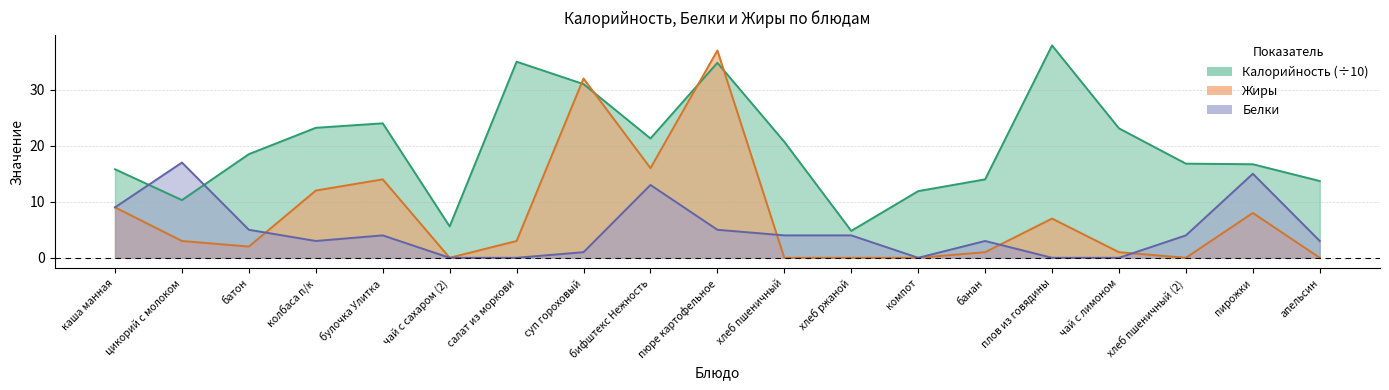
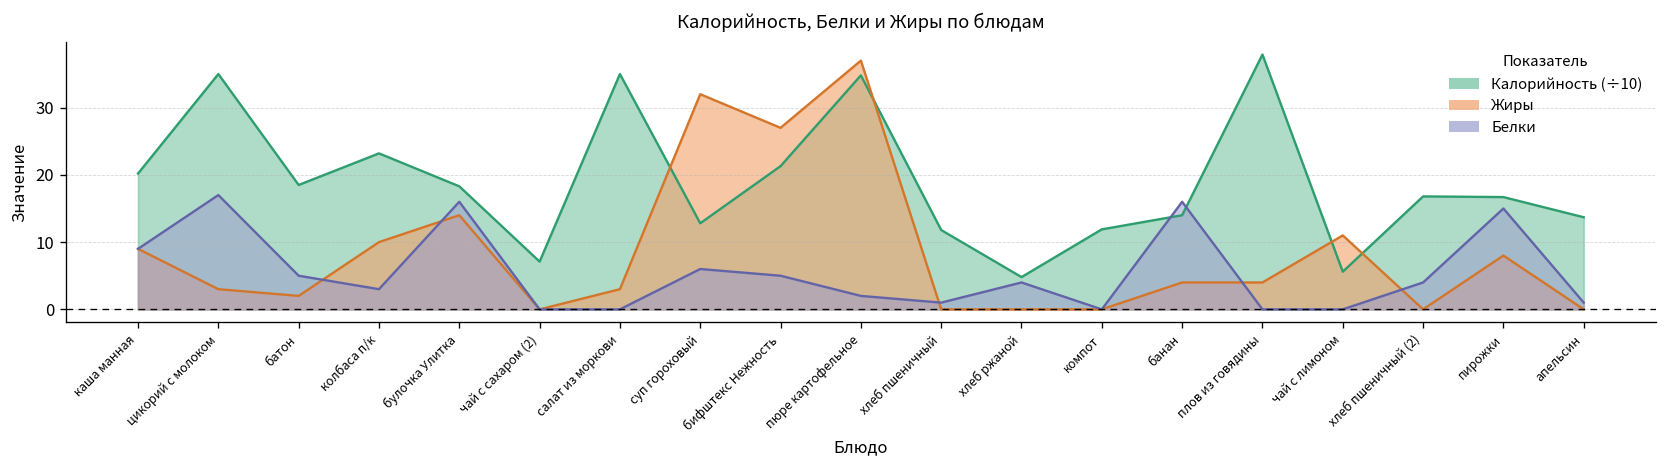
  {
    "Калорийность (÷10)": {
-     "каша манная": 16,
-     "цикорий с молоком": 10,
+     "каша манная": 20,
+     "цикорий с молоком": 35,
      "батон": 19,
      "колбаса п/к": 23,
-     "булочка Улитка": 24,
-     "чай с сахаром (2)": 6,
+     "булочка Улитка": 18,
+     "чай с сахаром (2)": 7,
      "салат из моркови": 35,
-     "суп гороховый": 31,
+     "суп гороховый": 13,
      "бифштекс Нежность": 21,
      "пюре картофельное": 35,
-     "хлеб пшеничный": 21,
+     "хлеб пшеничный": 12,
      "хлеб ржаной": 5,
      "компот": 12,
      "банан": 14,
      "плов из говядины": 38,
-     "чай с лимоном": 23,
+     "чай с лимоном": 6,
      "хлеб пшеничный (2)": 17,
      "пирожки": 17,
      "апельсин": 14
    },
    "Жиры": {
      "цикорий с молоком": 3,
      "батон": 2,
-     "колбаса п/к": 12,
+     "колбаса п/к": 10,
      "булочка Улитка": 14,
      "салат из моркови": 3,
      "суп гороховый": 32,
-     "бифштекс Нежность": 16,
+     "бифштекс Нежность": 27,
      "пюре картофельное": 37,
      "хлеб пшеничный": 0,
      "хлеб ржаной": 0,
-     "банан": 1,
-     "плов из говядины": 7,
-     "чай с лимоном": 1,
+     "банан": 4,
+     "плов из говядины": 4,
+     "чай с лимоном": 11,
      "хлеб пшеничный (2)": 0,
      "пирожки": 8,
      "апельсин": 0
    },
    "Белки": {
      "цикорий с молоком": 17,
      "батон": 5,
      "колбаса п/к": 3,
-     "булочка Улитка": 4,
+     "булочка Улитка": 16,
      "салат из моркови": 0,
-     "суп гороховый": 1,
-     "бифштекс Нежность": 13,
-     "пюре картофельное": 5,
-     "хлеб пшеничный": 4,
+     "суп гороховый": 6,
+     "бифштекс Нежность": 5,
+     "пюре картофельное": 2,
+     "хлеб пшеничный": 1,
      "хлеб ржаной": 4,
-     "банан": 3,
+     "банан": 16,
      "плов из говядины": 0,
      "чай с лимоном": 0,
      "хлеб пшеничный (2)": 4,
      "пирожки": 15,
-     "апельсин": 3
+     "апельсин": 1
    }
  }
